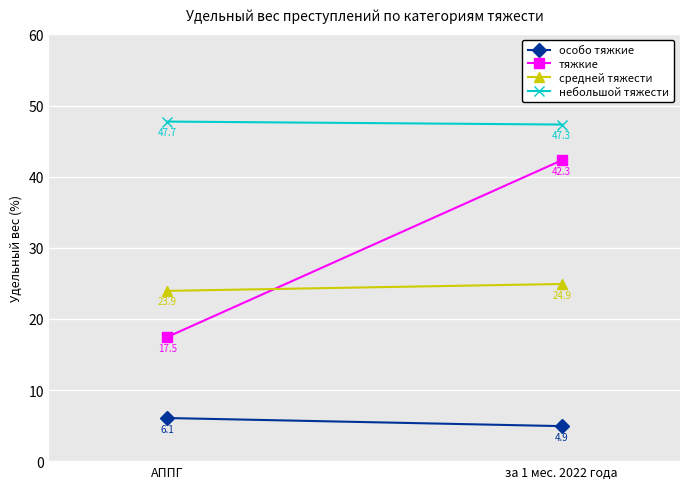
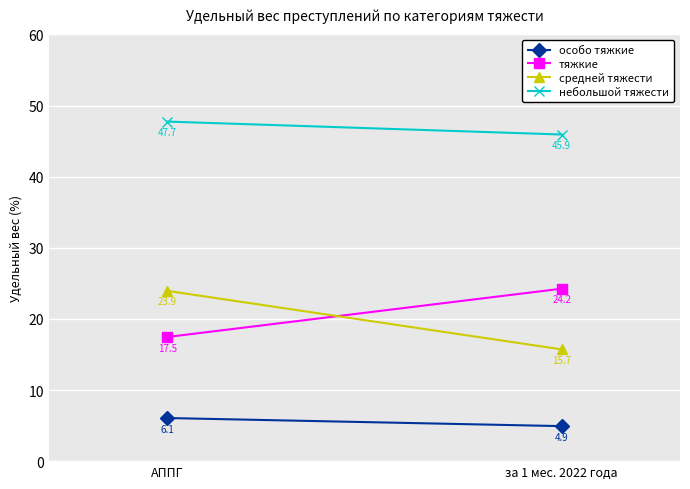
  {
    "особо тяжкие": {
      "АППГ": 6.1,
      "за 1 мес. 2022 года": 4.9
    },
    "тяжкие": {
      "АППГ": 17.5,
-     "за 1 мес. 2022 года": 42.3
+     "за 1 мес. 2022 года": 24.2
    },
    "средней тяжести": {
      "АППГ": 23.9,
-     "за 1 мес. 2022 года": 24.9
+     "за 1 мес. 2022 года": 15.7
    },
    "небольшой тяжести": {
      "АППГ": 47.7,
-     "за 1 мес. 2022 года": 47.3
+     "за 1 мес. 2022 года": 45.9
    }
  }
